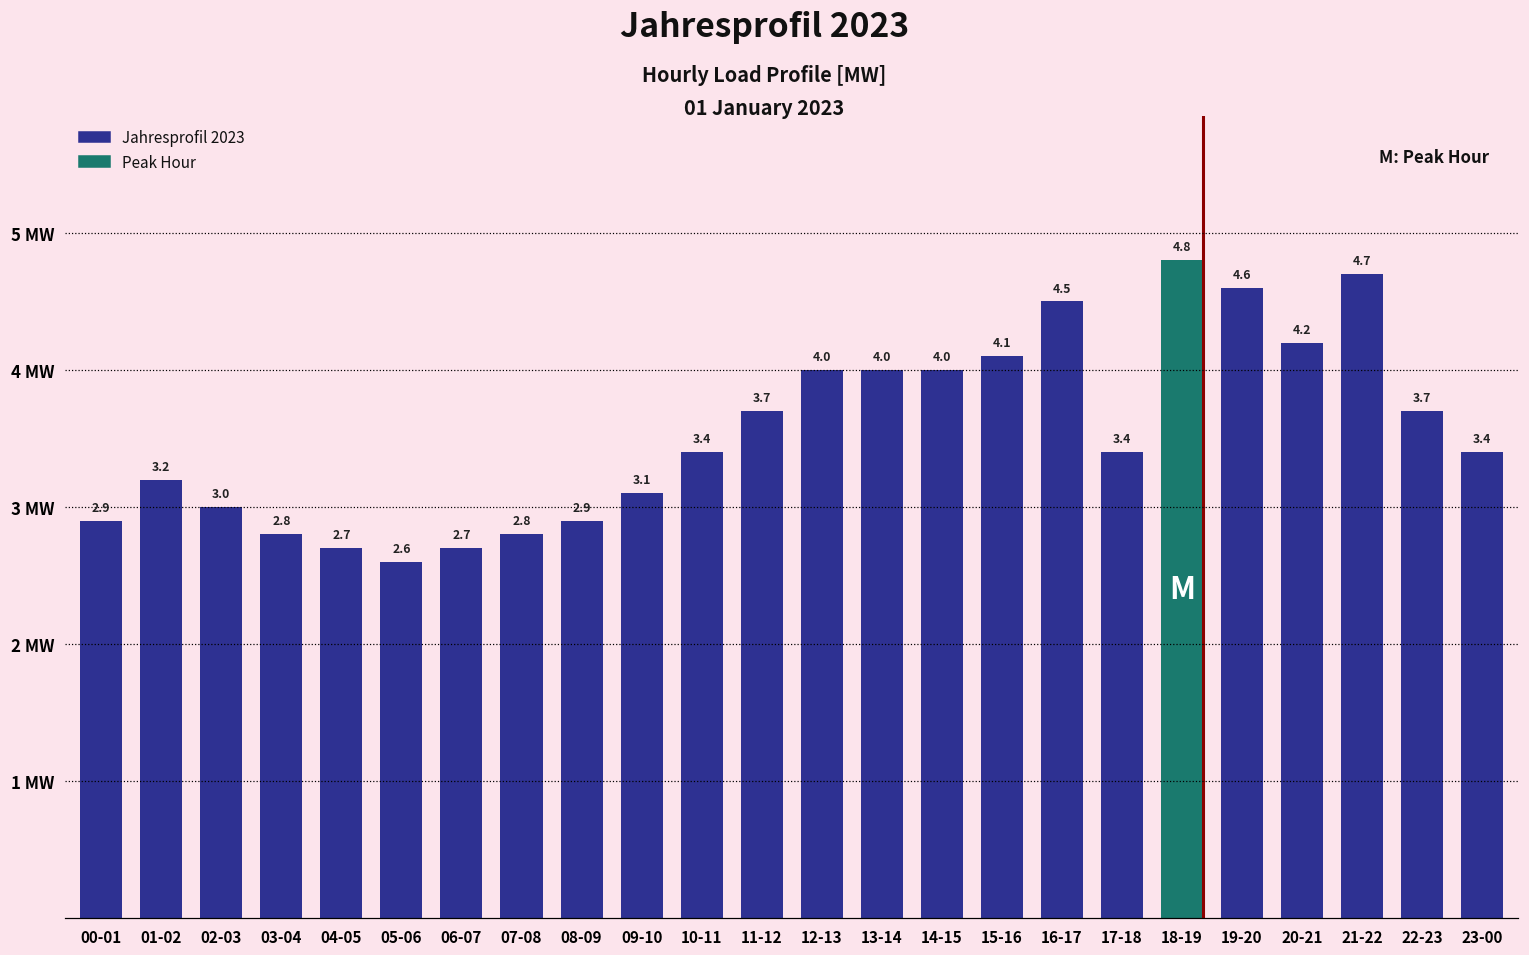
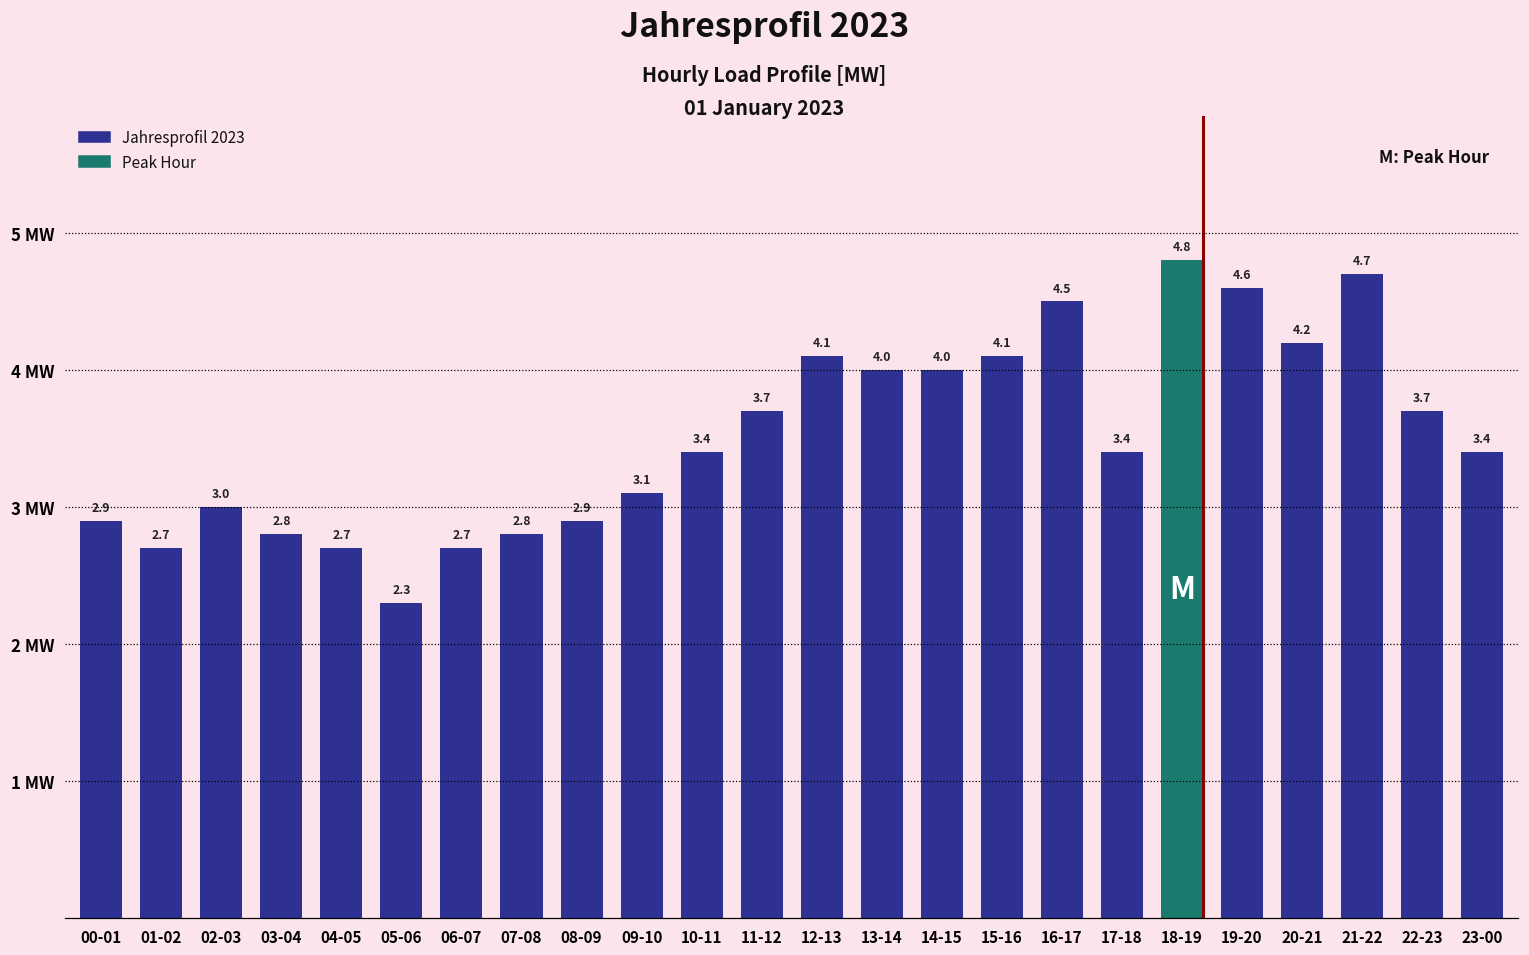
  {
    "00-01": 2.9,
-   "01-02": 3.2,
+   "01-02": 2.7,
    "02-03": 3.0,
    "03-04": 2.8,
    "04-05": 2.7,
-   "05-06": 2.6,
+   "05-06": 2.3,
    "06-07": 2.7,
    "07-08": 2.8,
    "08-09": 2.9,
    "09-10": 3.1,
    "10-11": 3.4,
    "11-12": 3.7,
-   "12-13": 4.0,
+   "12-13": 4.1,
    "13-14": 4.0,
    "14-15": 4.0,
    "15-16": 4.1,
    "16-17": 4.5,
    "17-18": 3.4,
    "18-19": 4.8,
    "19-20": 4.6,
    "20-21": 4.2,
    "21-22": 4.7,
    "22-23": 3.7,
    "23-00": 3.4
  }
